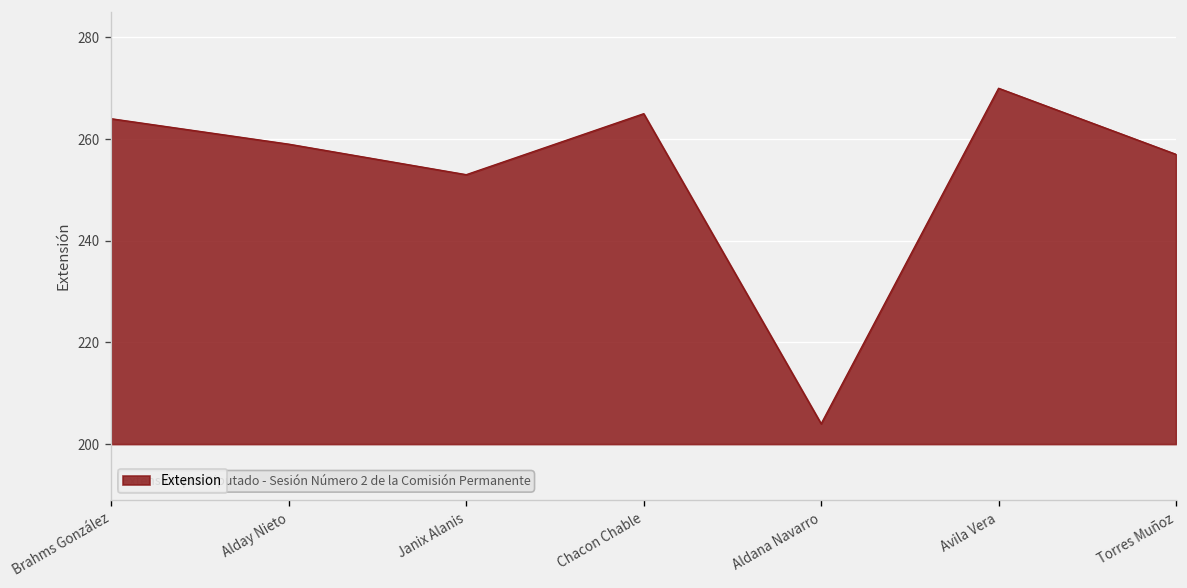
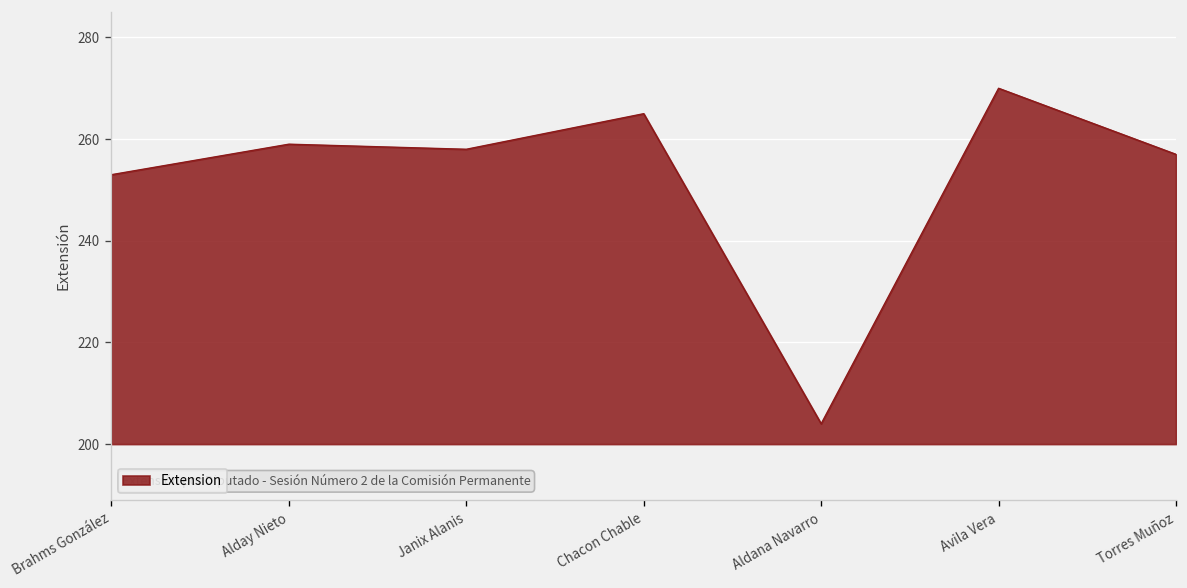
  {
-   "Brahms González": 264,
+   "Brahms González": 253,
    "Alday Nieto": 259,
-   "Janix Alanis": 253,
+   "Janix Alanis": 258,
    "Chacon Chable": 265,
    "Aldana Navarro": 204,
    "Avila Vera": 270,
    "Torres Muñoz": 257
  }
